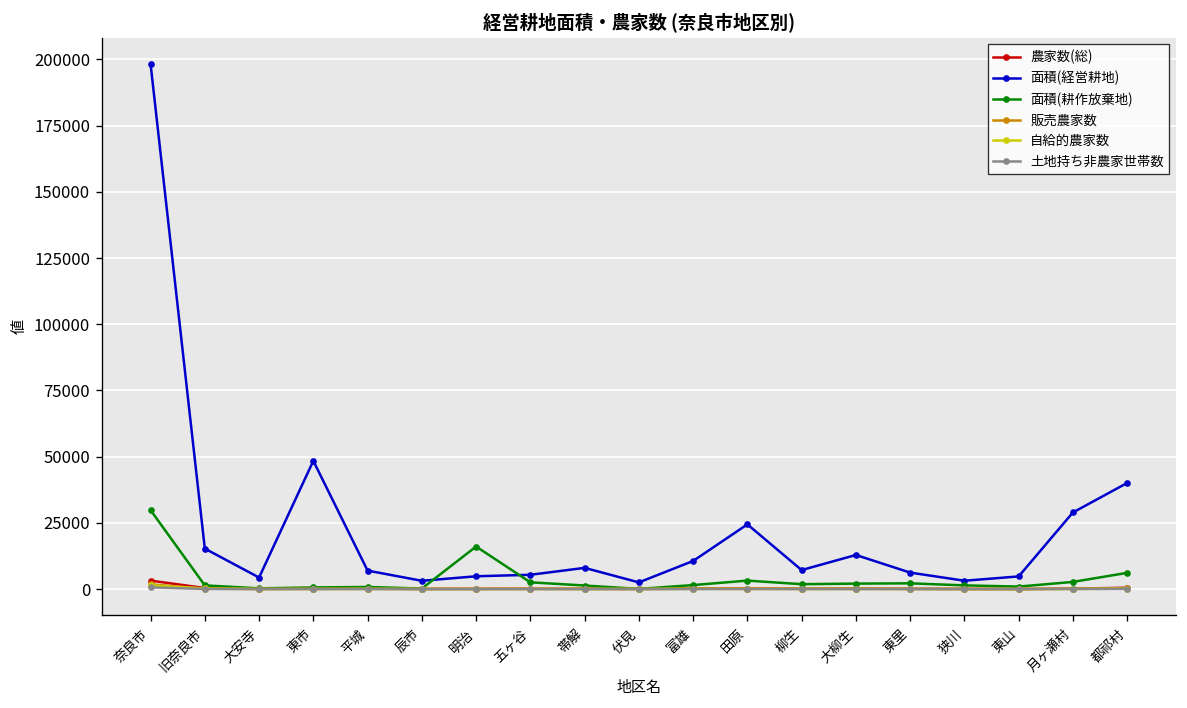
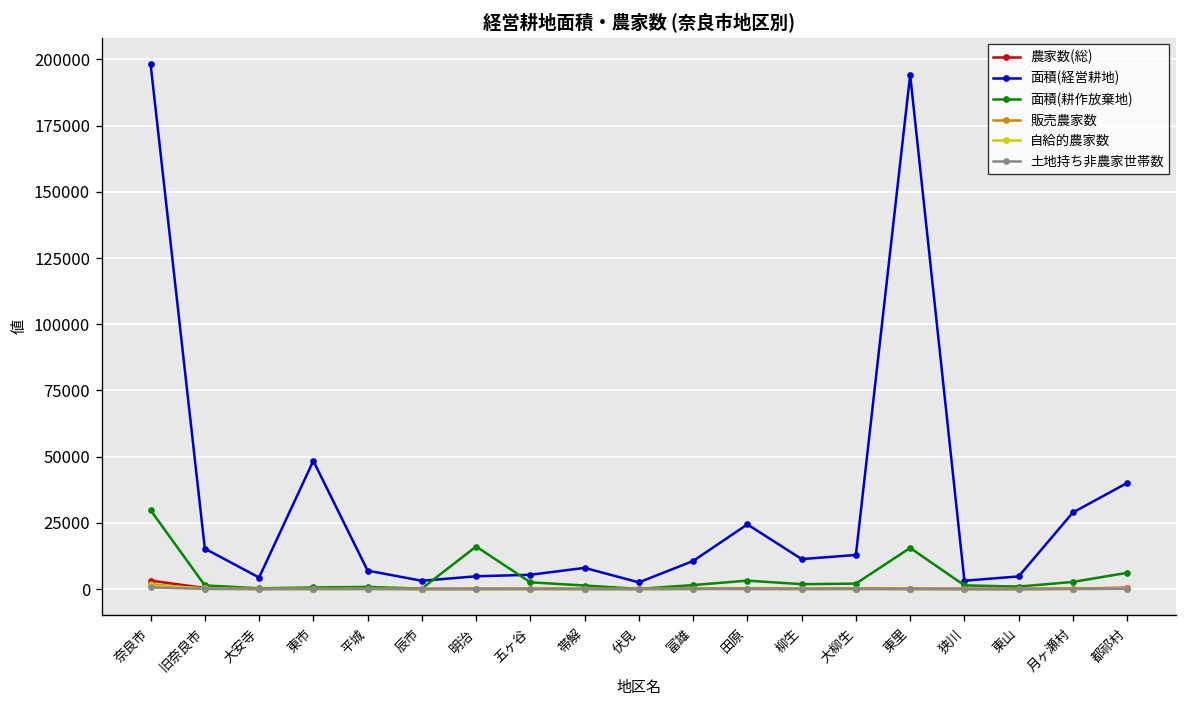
  {
    "農家数(総)": {
      "奈良市": 3000
    },
    "面積(経営耕地)": {
      "奈良市": 198000,
      "旧奈良市": 15000,
      "大安寺": 4000,
      "東市": 48000,
      "平城": 7000,
      "辰市": 3000,
      "明治": 5000,
      "五ヶ谷": 5000,
      "帯解": 8000,
      "伏見": 3000,
      "富雄": 11000,
      "田原": 24000,
-     "柳生": 7000,
+     "柳生": 11000,
      "大柳生": 13000,
-     "東里": 6000,
+     "東里": 194000,
      "狭川": 3000,
      "東山": 5000,
      "月ヶ瀬村": 29000,
      "都祁村": 40000
    },
    "面積(耕作放棄地)": {
      "奈良市": 30000,
      "明治": 16000,
      "五ヶ谷": 3000,
      "帯解": 1000,
      "富雄": 2000,
      "田原": 3000,
      "柳生": 2000,
      "大柳生": 2000,
-     "東里": 2000,
+     "東里": 16000,
      "狭川": 1000,
      "月ヶ瀬村": 3000,
      "都祁村": 6000
    }
  }
